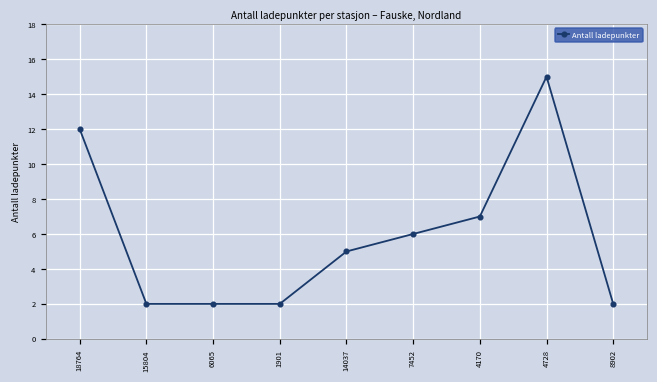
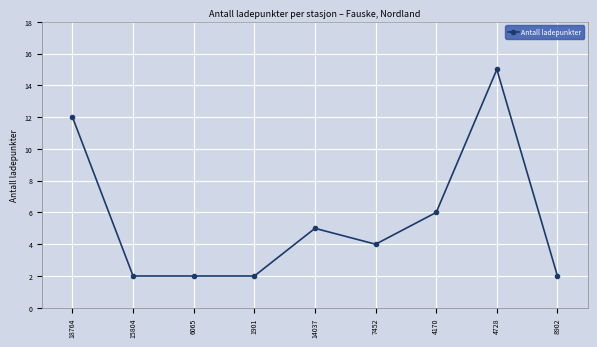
  {
    "18764": 12,
    "15804": 2,
    "6065": 2,
    "1901": 2,
    "14037": 5,
-   "7452": 6,
-   "4170": 7,
+   "7452": 4,
+   "4170": 6,
    "4728": 15,
    "8902": 2
  }
